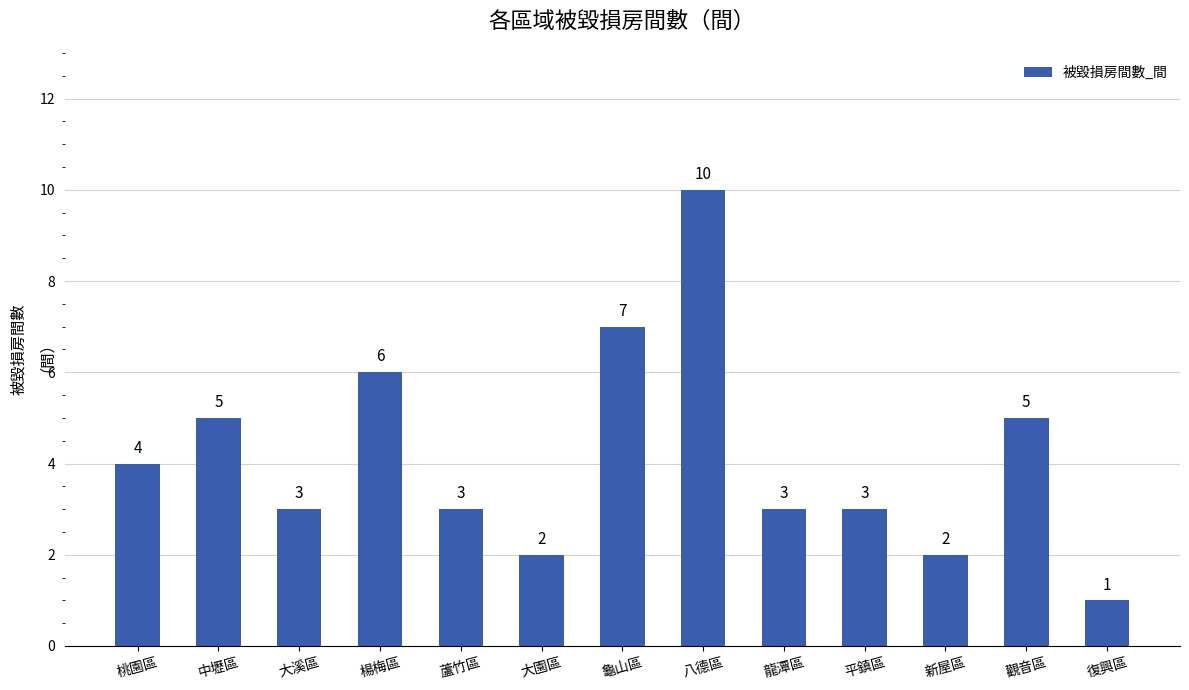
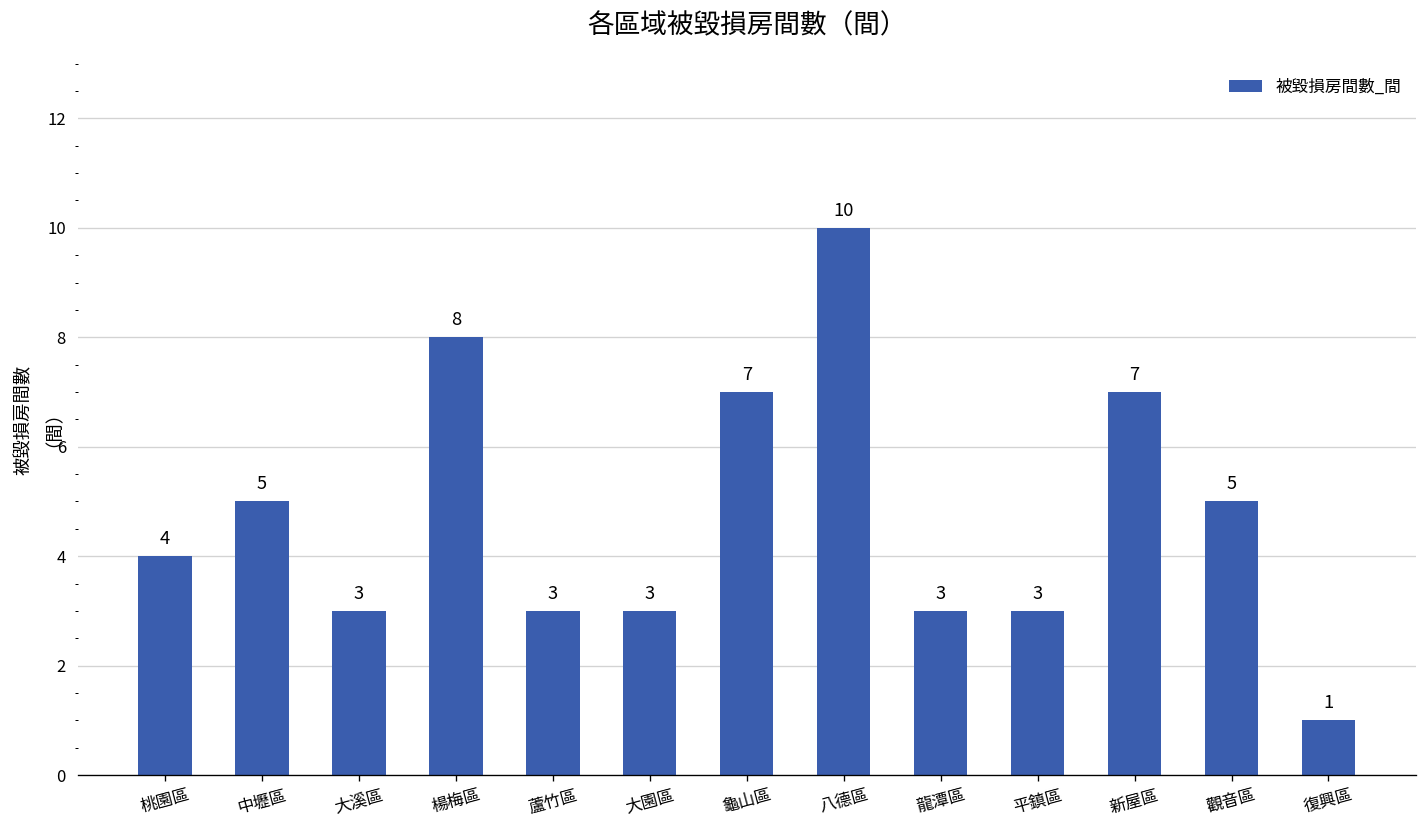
  {
    "桃園區": 4,
    "中壢區": 5,
    "大溪區": 3,
-   "楊梅區": 6,
+   "楊梅區": 8,
    "蘆竹區": 3,
-   "大園區": 2,
+   "大園區": 3,
    "龜山區": 7,
    "八德區": 10,
    "龍潭區": 3,
    "平鎮區": 3,
-   "新屋區": 2,
+   "新屋區": 7,
    "觀音區": 5,
    "復興區": 1
  }
